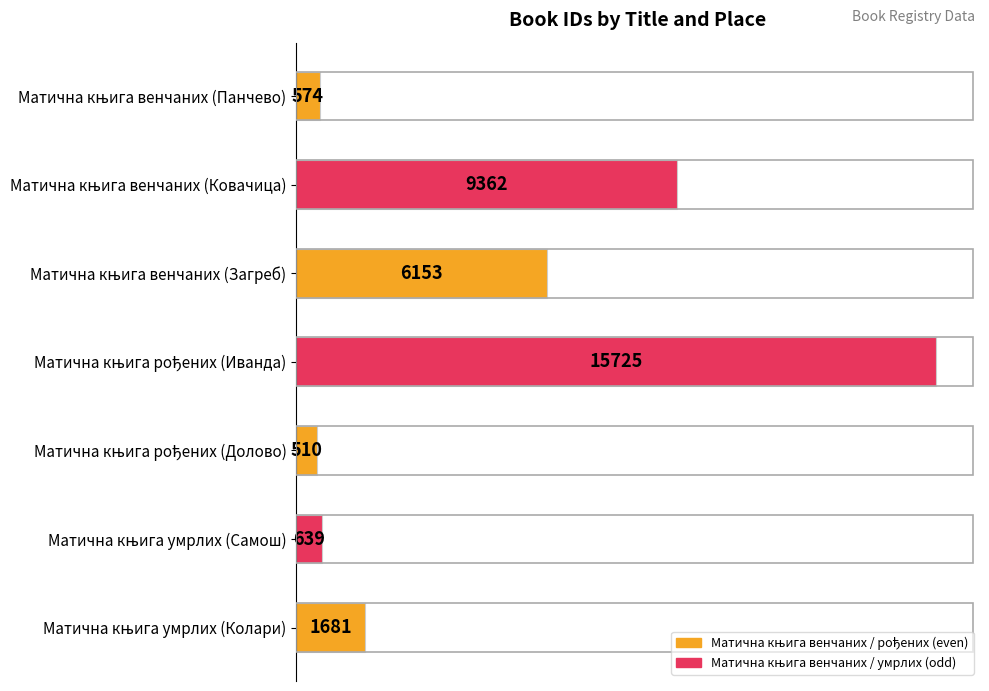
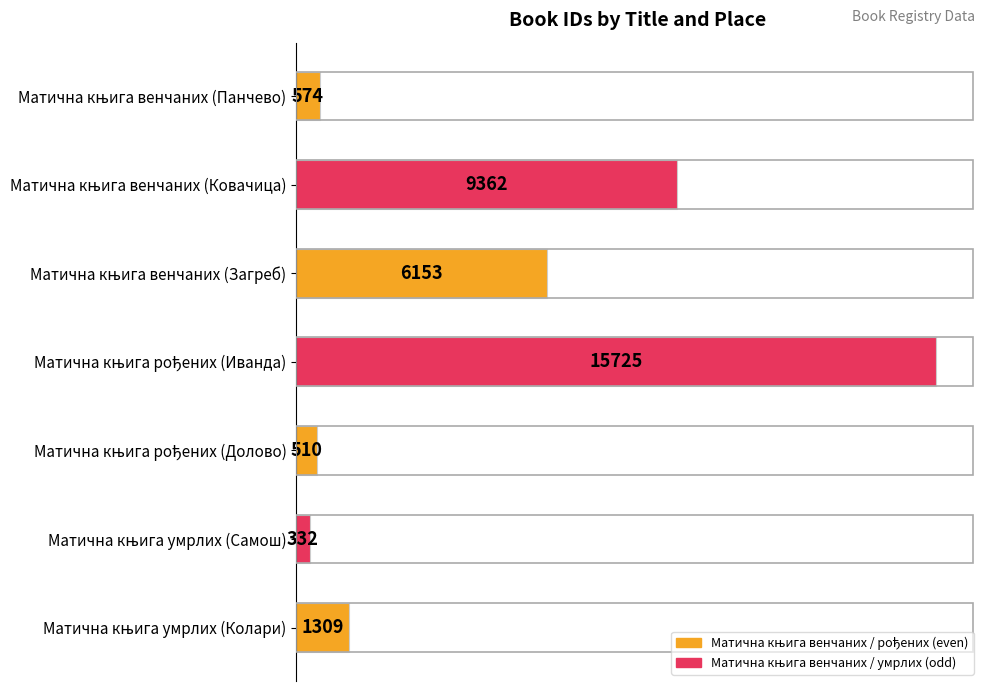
  {
    "Матична књига венчаних (Панчево)": 574,
    "Матична књига венчаних (Ковачица)": 9362,
    "Матична књига венчаних (Загреб)": 6153,
    "Матична књига рођених (Иванда)": 15725,
    "Матична књига рођених (Долово)": 510,
-   "Матична књига умрлих (Самош)": 639,
-   "Матична књига умрлих (Колари)": 1681
+   "Матична књига умрлих (Самош)": 332,
+   "Матична књига умрлих (Колари)": 1309
  }
